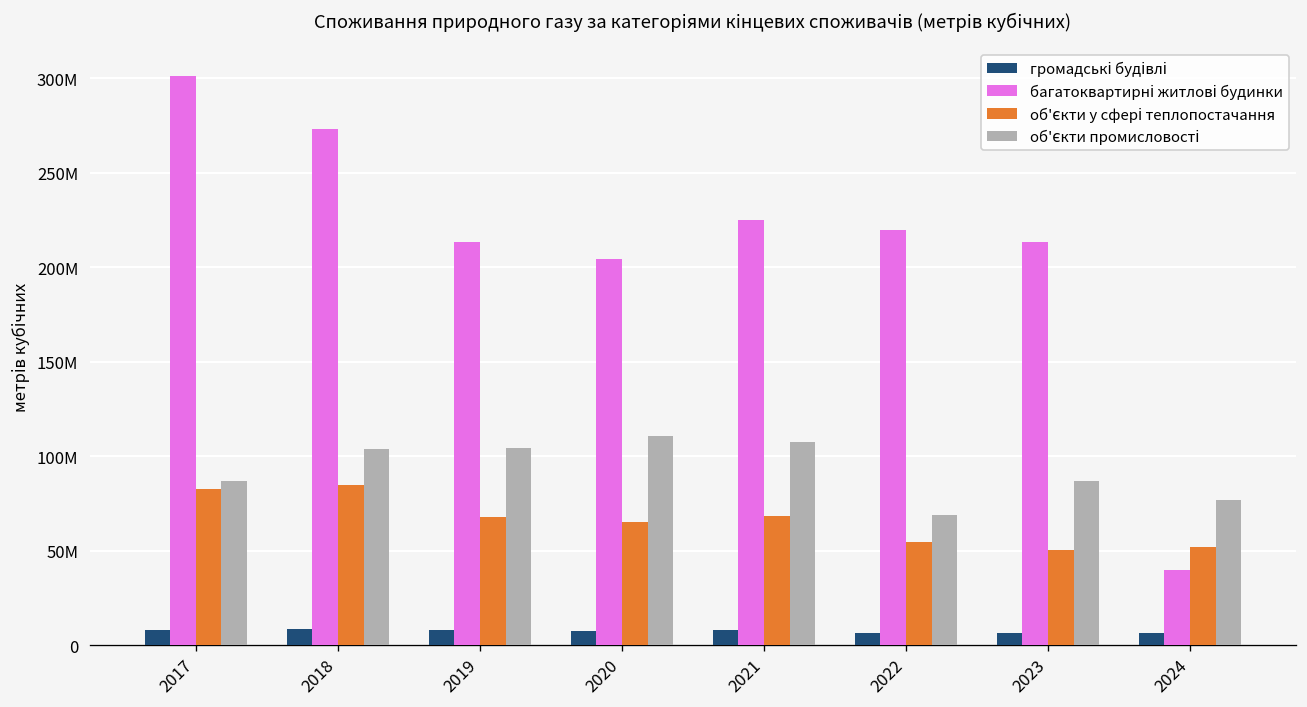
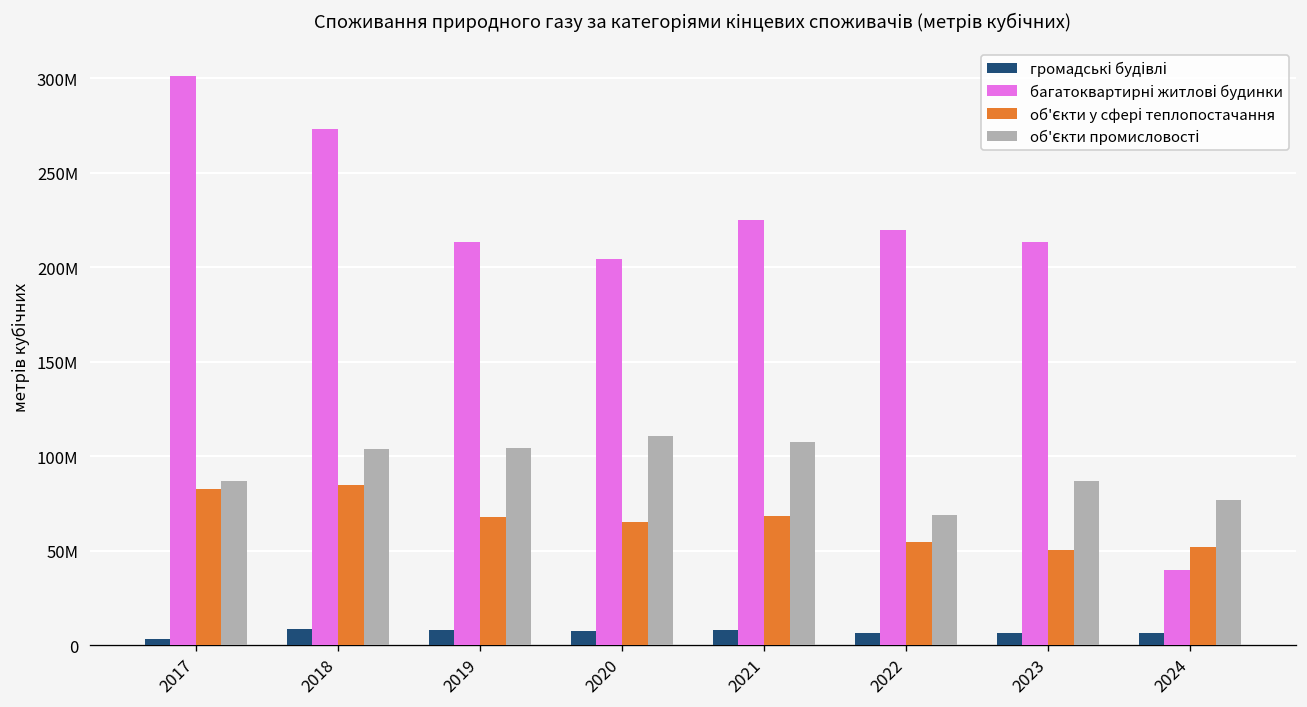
  {
    "громадські будівлі": {
-     "2017": 8000000,
+     "2017": 3000000,
      "2018": 9000000,
      "2019": 8000000,
      "2020": 7000000,
      "2021": 8000000,
      "2022": 6000000,
      "2023": 7000000,
      "2024": 7000000
    },
    "багатоквартирні житлові будинки": {
      "2017": 301000000,
      "2018": 273000000,
      "2019": 213000000,
      "2020": 204000000,
      "2021": 225000000,
      "2022": 219000000,
      "2023": 213000000,
      "2024": 40000000
    },
    "об'єкти у сфері теплопостачання": {
      "2017": 83000000,
      "2018": 85000000,
      "2019": 68000000,
      "2020": 65000000,
      "2021": 68000000,
      "2022": 55000000,
      "2023": 51000000,
      "2024": 52000000
    },
    "об'єкти промисловості": {
      "2017": 87000000,
      "2018": 104000000,
      "2019": 104000000,
      "2020": 110000000,
      "2021": 108000000,
      "2022": 69000000,
      "2023": 87000000,
      "2024": 77000000
    }
  }
